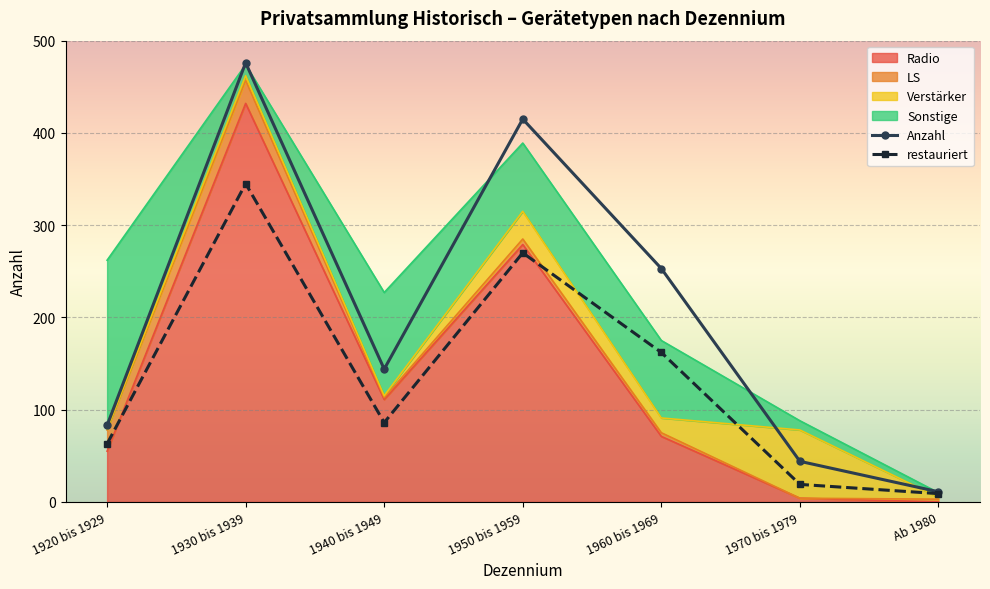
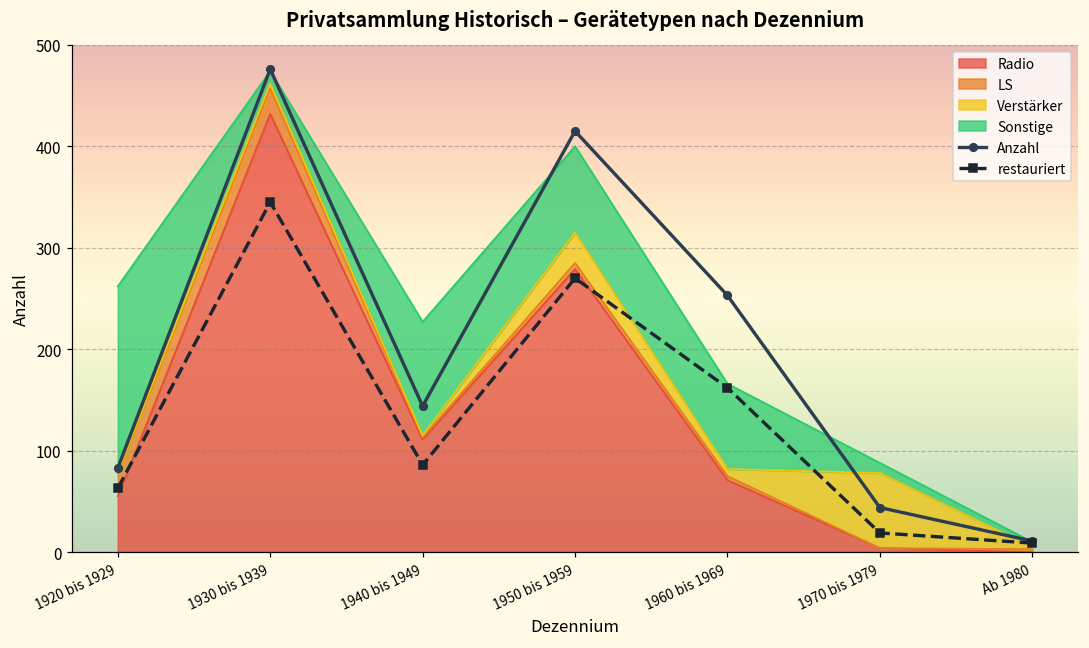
  {
    "Verstärker": {
      "1930 bis 1939": 10,
      "1950 bis 1959": 30,
-     "1960 bis 1969": 20,
+     "1960 bis 1969": 10,
      "1970 bis 1979": 70
    },
    "Sonstige": {
      "1920 bis 1929": 180,
      "1940 bis 1949": 110,
-     "1950 bis 1959": 70,
+     "1950 bis 1959": 90,
      "1960 bis 1969": 80,
      "1970 bis 1979": 10
    }
  }
